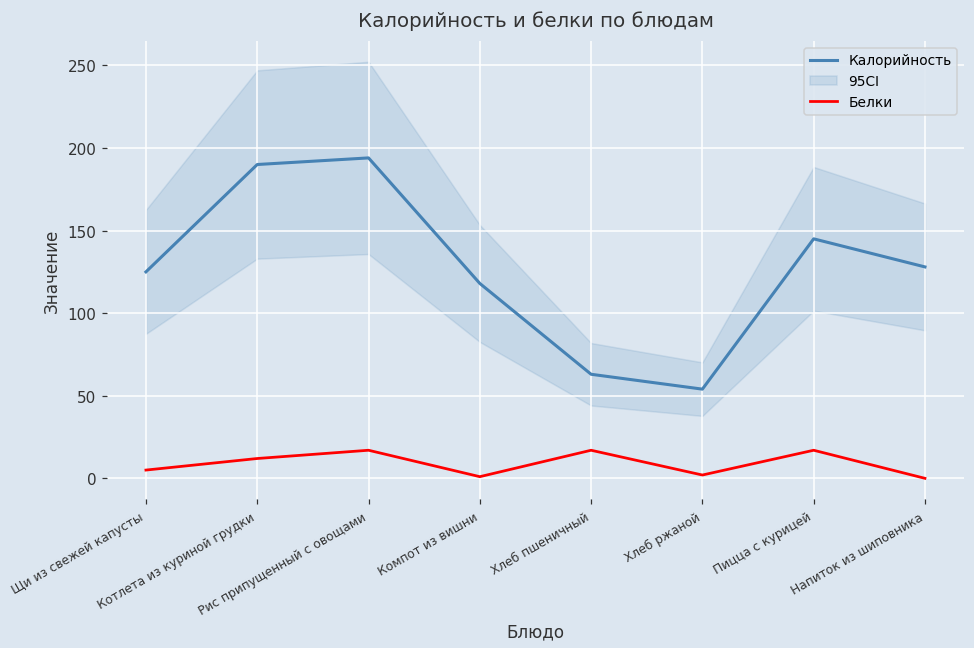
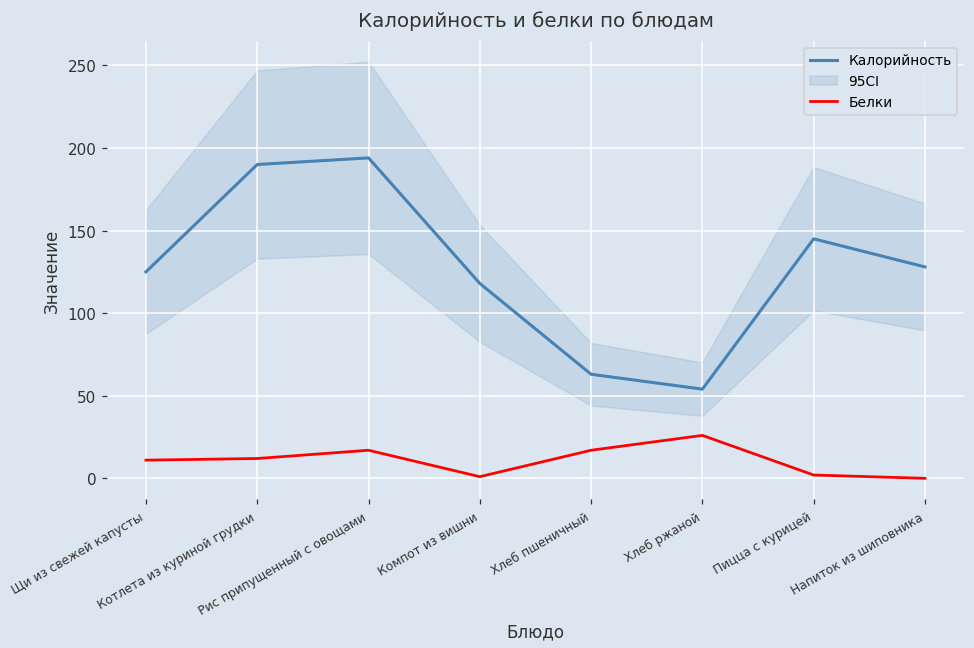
  {
    "Белки": {
-     "Щи из свежей капусты": 5,
+     "Щи из свежей капусты": 11,
      "Котлета из куриной грудки": 12,
      "Рис припущенный с овощами": 17,
      "Компот из вишни": 1,
      "Хлеб пшеничный": 17,
-     "Хлеб ржаной": 2,
-     "Пицца с курицей": 17,
+     "Хлеб ржаной": 26,
+     "Пицца с курицей": 2,
      "Напиток из шиповника": 0
    }
  }
